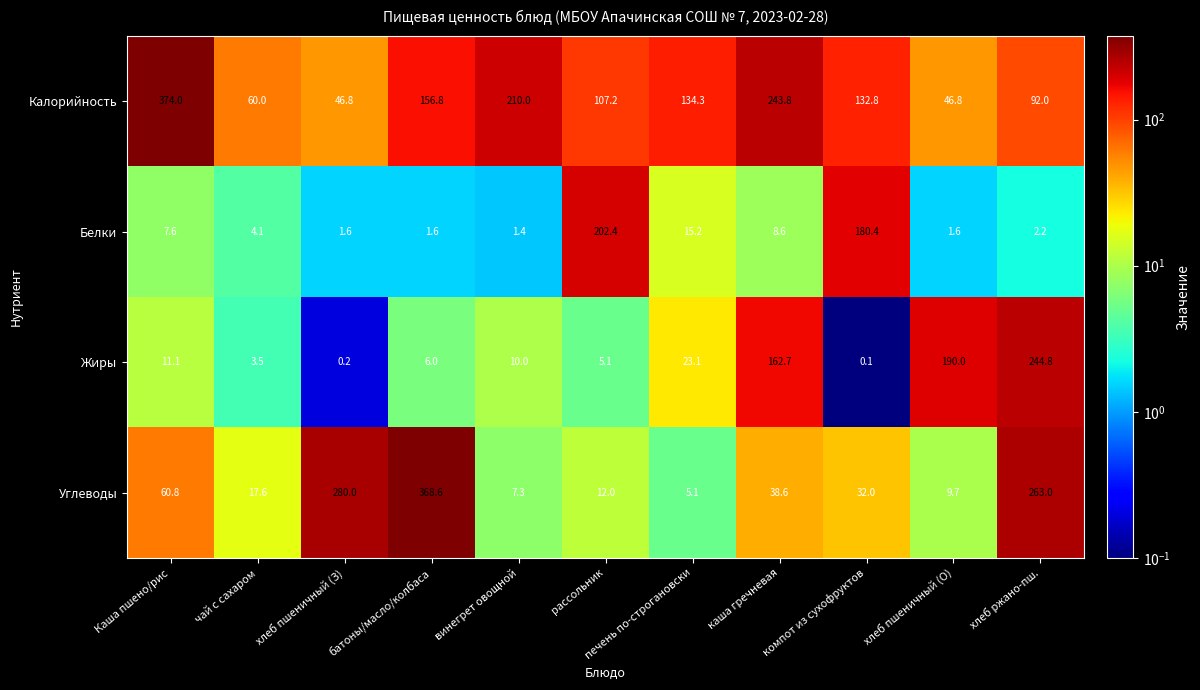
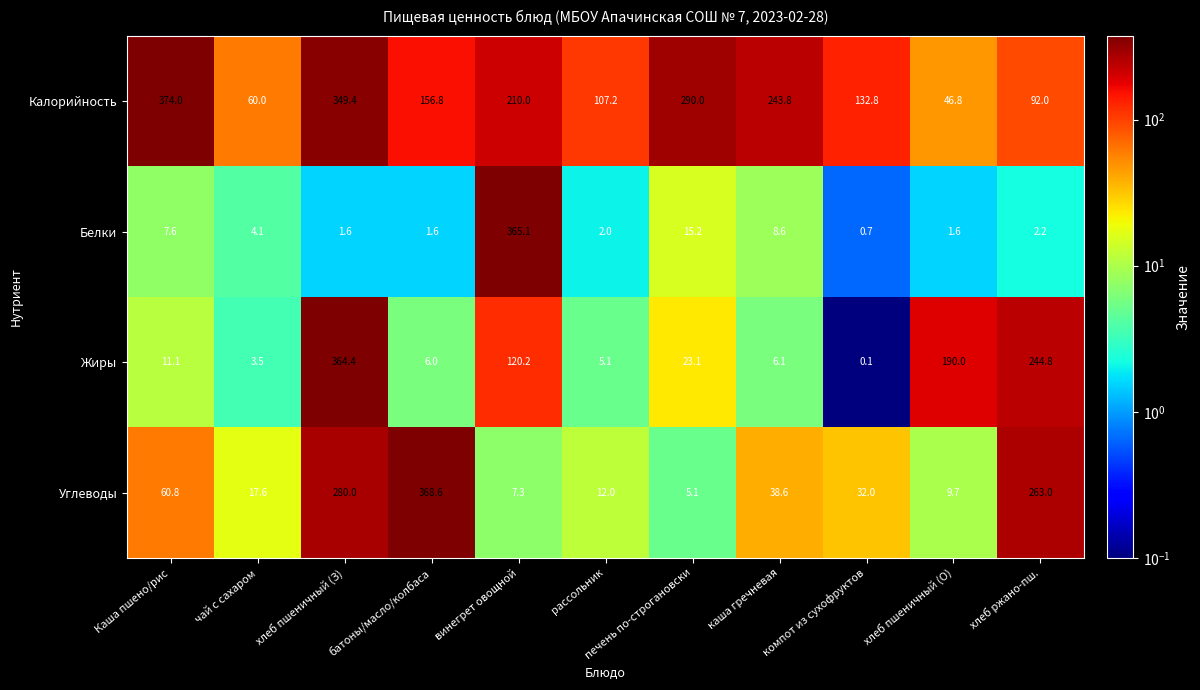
  {
    "Калорийность": {
      "Каша пшено/рис": 374.0,
      "чай с сахаром": 60.0,
-     "хлеб пшеничный (З)": 46.8,
+     "хлеб пшеничный (З)": 349.4,
      "батоны/масло/колбаса": 156.8,
      "винегрет овощной": 210.0,
      "рассольник": 107.2,
-     "печень по-строгановски": 134.3,
+     "печень по-строгановски": 290.0,
      "каша гречневая": 243.8,
      "компот из сухофруктов": 132.8,
      "хлеб пшеничный (О)": 46.8,
      "хлеб ржано-пш.": 92.0
    },
    "Белки": {
      "Каша пшено/рис": 7.6,
      "чай с сахаром": 4.1,
      "хлеб пшеничный (З)": 1.6,
      "батоны/масло/колбаса": 1.6,
-     "винегрет овощной": 1.4,
-     "рассольник": 202.4,
+     "винегрет овощной": 365.1,
+     "рассольник": 2.0,
      "печень по-строгановски": 15.2,
      "каша гречневая": 8.6,
-     "компот из сухофруктов": 180.4,
+     "компот из сухофруктов": 0.7,
      "хлеб пшеничный (О)": 1.6,
      "хлеб ржано-пш.": 2.2
    },
    "Жиры": {
      "Каша пшено/рис": 11.1,
      "чай с сахаром": 3.5,
-     "хлеб пшеничный (З)": 0.2,
+     "хлеб пшеничный (З)": 364.4,
      "батоны/масло/колбаса": 6.0,
-     "винегрет овощной": 10.0,
+     "винегрет овощной": 120.2,
      "рассольник": 5.1,
      "печень по-строгановски": 23.1,
-     "каша гречневая": 162.7,
+     "каша гречневая": 6.1,
      "компот из сухофруктов": 0.1,
      "хлеб пшеничный (О)": 190.0,
      "хлеб ржано-пш.": 244.8
    },
    "Углеводы": {
      "Каша пшено/рис": 60.8,
      "чай с сахаром": 17.6,
      "хлеб пшеничный (З)": 280.0,
      "батоны/масло/колбаса": 368.6,
      "винегрет овощной": 7.3,
      "рассольник": 12.0,
      "печень по-строгановски": 5.1,
      "каша гречневая": 38.6,
      "компот из сухофруктов": 32.0,
      "хлеб пшеничный (О)": 9.7,
      "хлеб ржано-пш.": 263.0
    }
  }
